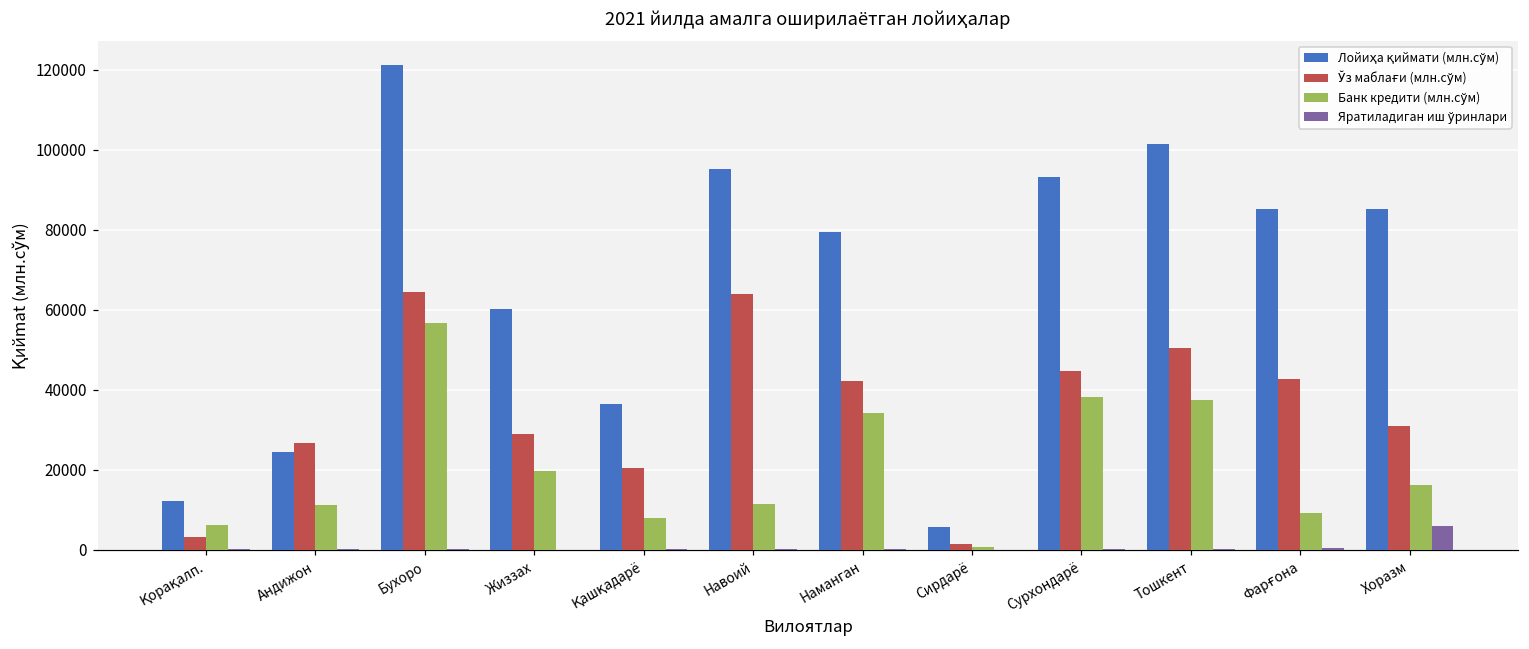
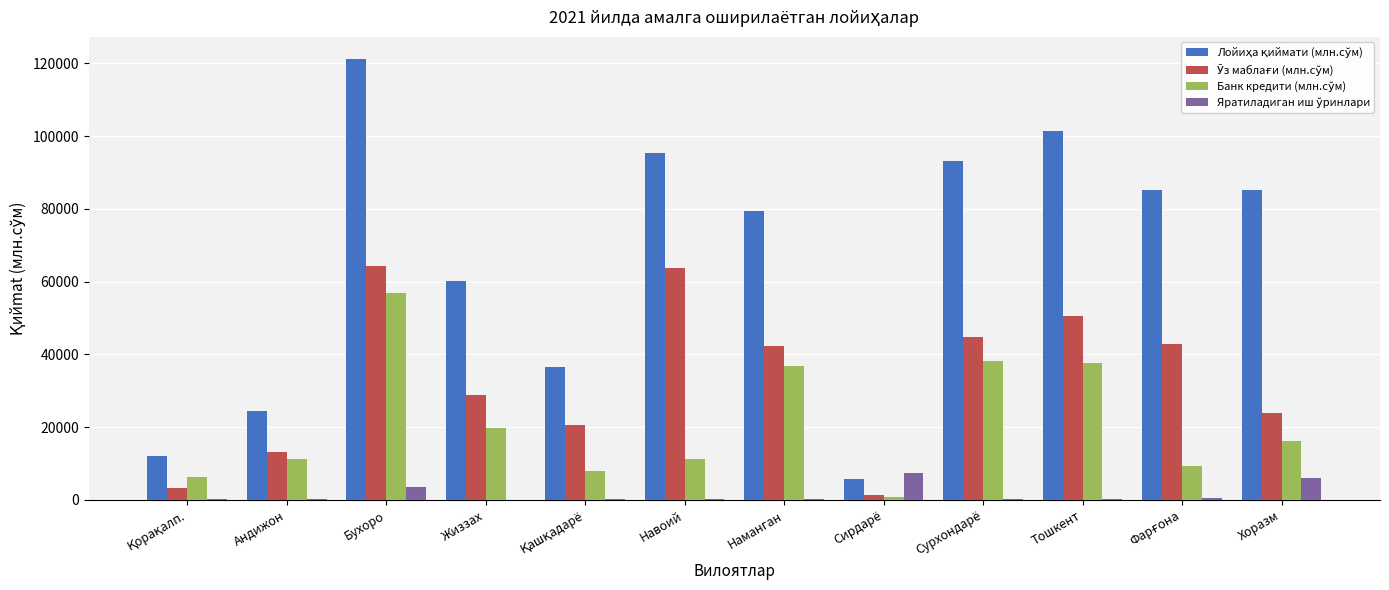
  {
    "Лойиҳа қиймати (млн.сўм)": {
      "Қорақалп.": 12000,
      "Андижон": 24000,
      "Бухоро": 121000,
      "Жиззах": 60000,
      "Қашқадарё": 36000,
      "Навоий": 95000,
      "Наманган": 79000,
      "Сирдарё": 6000,
      "Сурхондарё": 93000,
      "Тошкент": 102000,
      "Фарғона": 85000,
      "Хоразм": 85000
    },
    "Ўз маблағи (млн.сўм)": {
      "Қорақалп.": 3000,
-     "Андижон": 27000,
+     "Андижон": 13000,
      "Бухоро": 64000,
      "Жиззах": 29000,
      "Қашқадарё": 21000,
      "Навоий": 64000,
      "Наманган": 42000,
      "Сирдарё": 2000,
      "Сурхондарё": 45000,
      "Тошкент": 50000,
      "Фарғона": 43000,
-     "Хоразм": 31000
+     "Хоразм": 24000
    },
    "Банк кредити (млн.сўм)": {
      "Қорақалп.": 6000,
      "Андижон": 11000,
      "Бухоро": 57000,
      "Жиззах": 20000,
      "Қашқадарё": 8000,
      "Навоий": 11000,
-     "Наманган": 34000,
+     "Наманган": 37000,
      "Сирдарё": 1000,
      "Сурхондарё": 38000,
      "Тошкент": 38000,
      "Фарғона": 9000,
      "Хоразм": 16000
    },
    "Яратиладиган иш ўринлари": {
-     "Бухоро": 0,
-     "Сирдарё": 0,
+     "Бухоро": 3000,
+     "Сирдарё": 7000,
      "Хоразм": 6000
    }
  }
